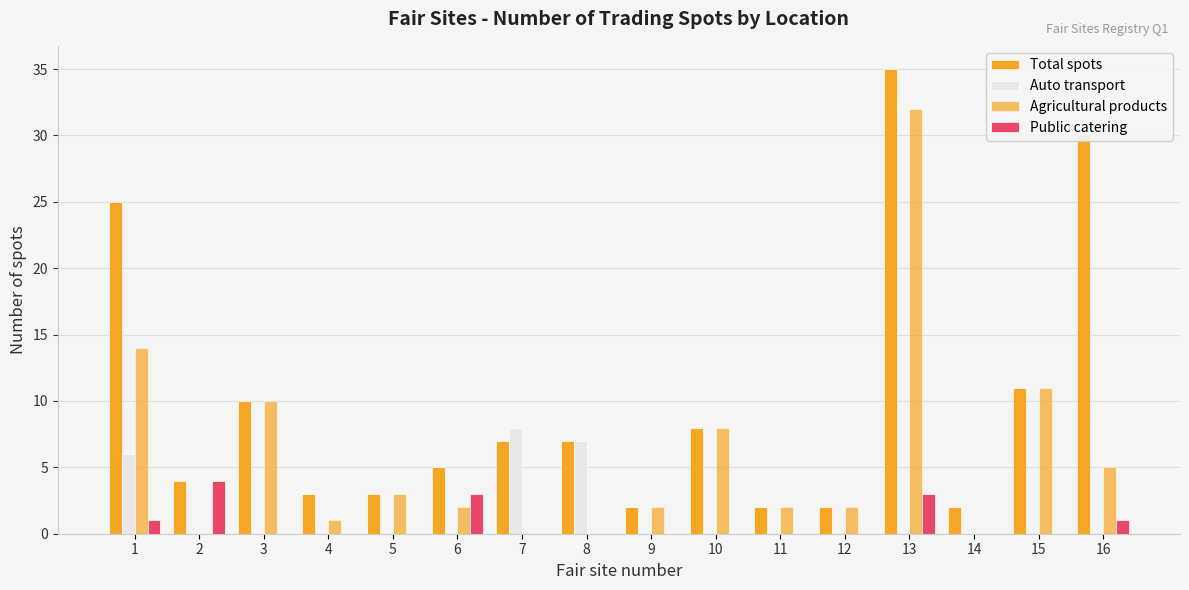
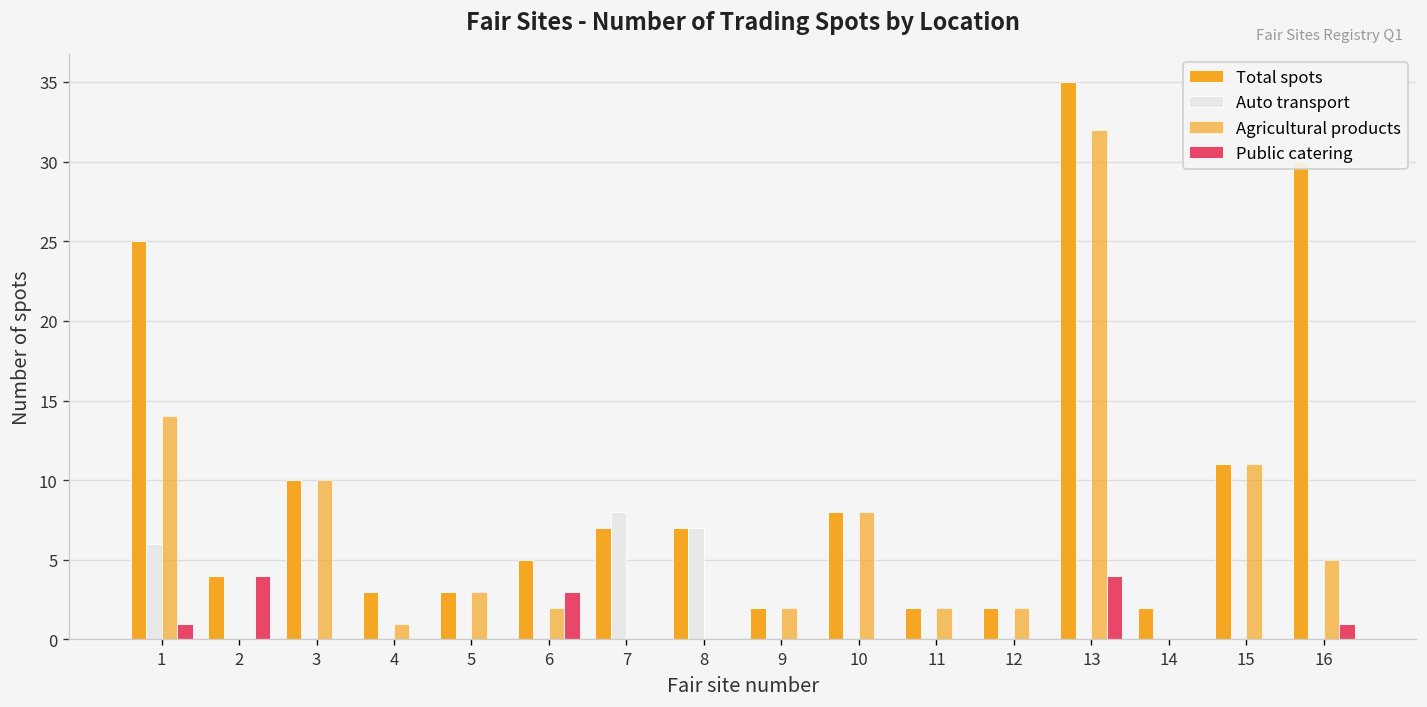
  {
    "Auto transport": {
      "1": 6,
      "2": 0,
      "3": 0,
      "4": 0,
      "5": 0,
      "6": 0,
      "7": 8,
      "8": 7,
      "9": 0,
      "10": 0,
      "11": 0,
      "12": 0,
      "13": 0,
      "14": 0,
      "15": 0,
      "16": 0
    },
    "Public catering": {
      "1": 1,
      "2": 4,
      "3": 0,
      "4": 0,
      "5": 0,
      "6": 3,
      "7": 0,
      "8": 0,
      "9": 0,
      "10": 0,
      "11": 0,
      "12": 0,
-     "13": 3,
+     "13": 4,
      "14": 0,
      "15": 0,
      "16": 1
    }
  }
